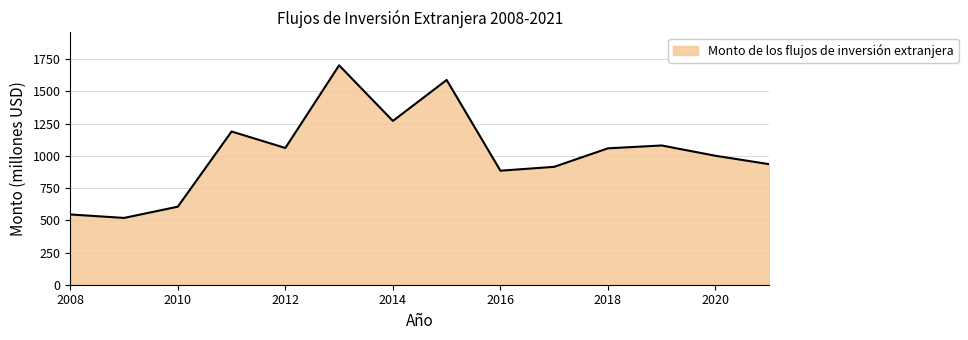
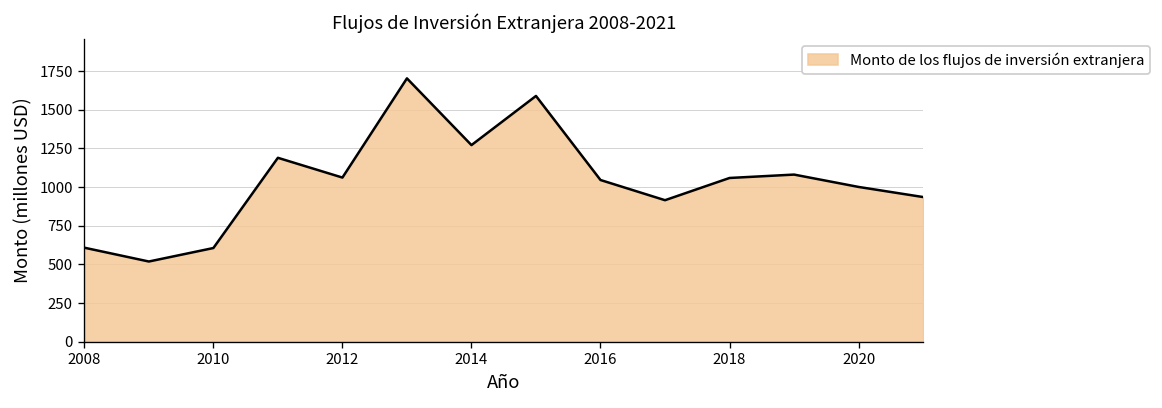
  {
-   "2008": 550,
+   "2008": 610,
    "2010": 610,
    "2012": 1060,
    "2014": 1270,
-   "2016": 880,
+   "2016": 1050,
    "2018": 1060,
    "2020": 1000
  }
